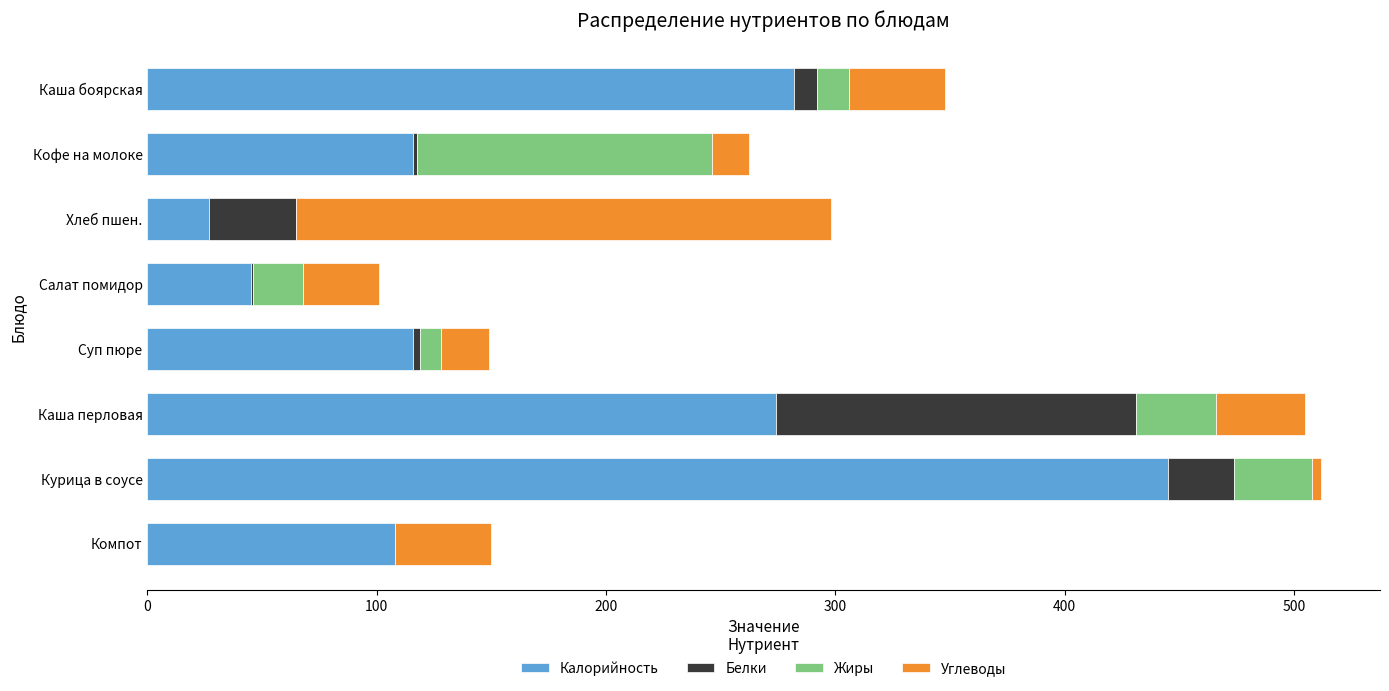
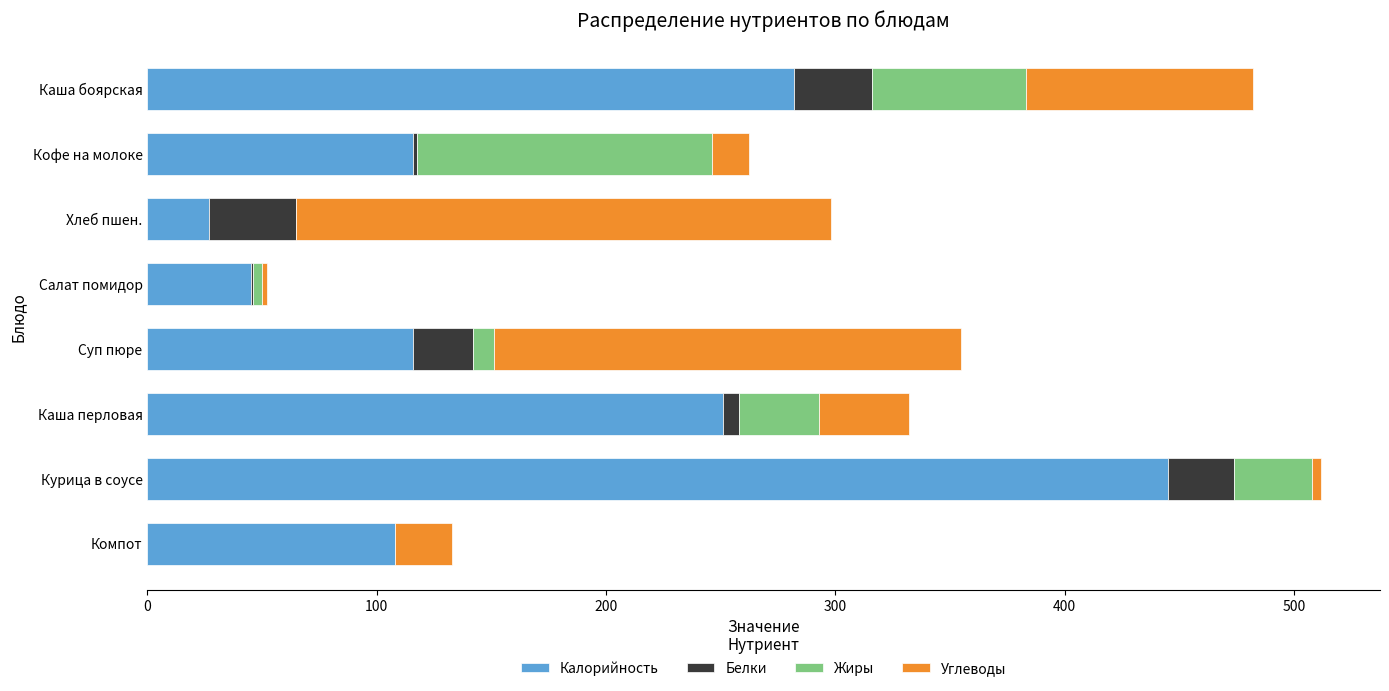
  {
    "Калорийность": {
      "Каша боярская": 282,
      "Кофе на молоке": 116,
      "Хлеб пшен.": 27,
      "Салат помидор": 45,
      "Суп пюре": 116,
-     "Каша перловая": 274,
+     "Каша перловая": 251,
      "Курица в соусе": 445,
      "Компот": 108
    },
    "Белки": {
-     "Каша боярская": 10,
+     "Каша боярская": 34,
      "Кофе на молоке": 1,
      "Хлеб пшен.": 38,
-     "Суп пюре": 3,
-     "Каша перловая": 157,
+     "Суп пюре": 26,
+     "Каша перловая": 7,
      "Курица в соусе": 29,
      "Компот": 0
    },
    "Жиры": {
-     "Каша боярская": 14,
+     "Каша боярская": 67,
      "Кофе на молоке": 129,
      "Хлеб пшен.": 0,
-     "Салат помидор": 22,
+     "Салат помидор": 4,
      "Суп пюре": 9,
      "Каша перловая": 35,
      "Курица в соусе": 34,
      "Компот": 0
    },
    "Углеводы": {
-     "Каша боярская": 42,
+     "Каша боярская": 99,
      "Кофе на молоке": 16,
      "Хлеб пшен.": 233,
-     "Салат помидор": 33,
-     "Суп пюре": 21,
+     "Салат помидор": 2,
+     "Суп пюре": 204,
      "Каша перловая": 39,
      "Курица в соусе": 4,
-     "Компот": 42
+     "Компот": 25
    }
  }
